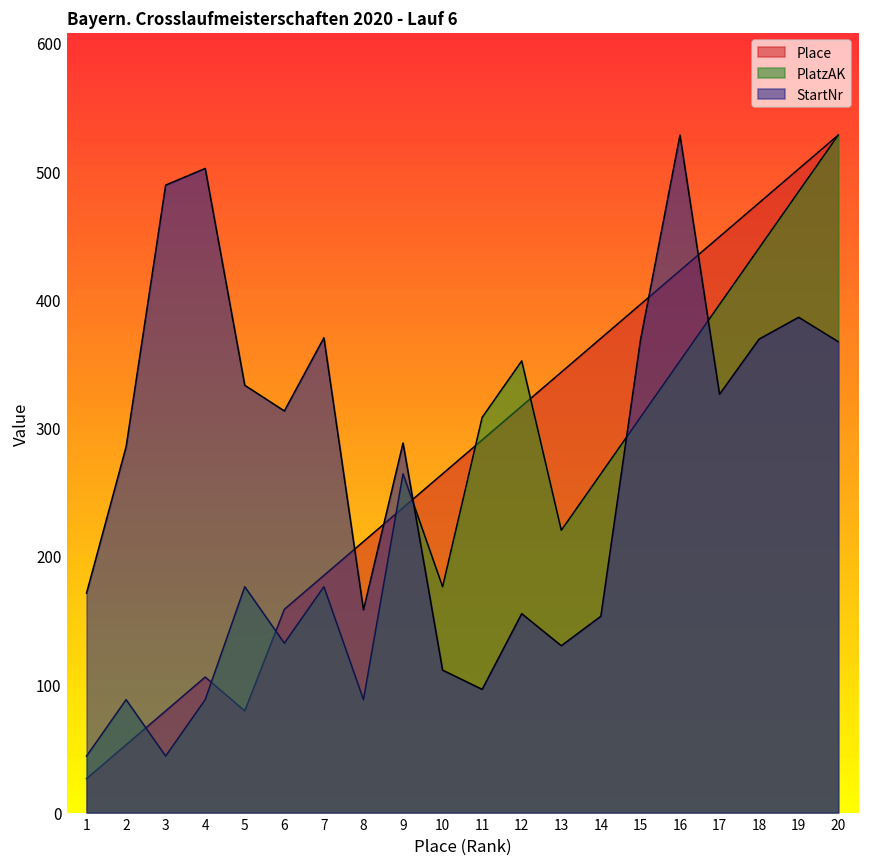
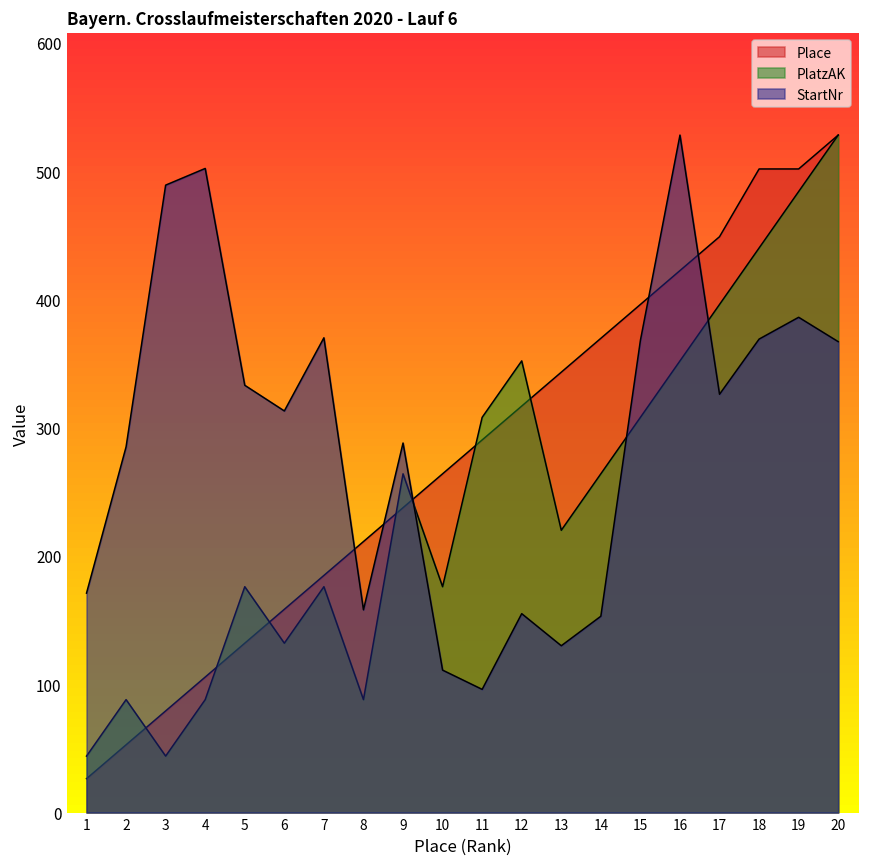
  {
    "Place": {
      "1": 26,
      "2": 53,
      "3": 79,
      "4": 106,
-     "5": 79,
+     "5": 132,
      "6": 158,
      "7": 185,
      "8": 211,
      "9": 238,
      "10": 264,
      "11": 290,
      "12": 317,
      "13": 343,
      "14": 370,
      "15": 396,
      "16": 422,
      "17": 449,
-     "18": 475,
+     "18": 502,
      "19": 502
    },
    "PlatzAK": {
      "1": 44,
      "2": 88,
      "3": 44,
      "4": 88,
      "5": 176,
      "6": 132,
      "7": 176,
      "8": 88,
      "9": 264,
      "10": 176,
      "11": 308,
      "12": 352,
      "13": 220,
      "14": 264,
      "15": 308,
      "16": 352,
      "17": 396,
      "18": 440,
      "19": 484
    },
    "StartNr": {
      "1": 171,
      "2": 285,
      "3": 489,
      "4": 502,
      "5": 333,
      "6": 313,
      "7": 370,
      "8": 158,
      "9": 288,
      "10": 111,
      "11": 96,
      "12": 155,
      "13": 130,
      "14": 153,
      "15": 368,
      "16": 528,
      "17": 326,
      "18": 369,
      "19": 386,
      "20": 367
    }
  }
